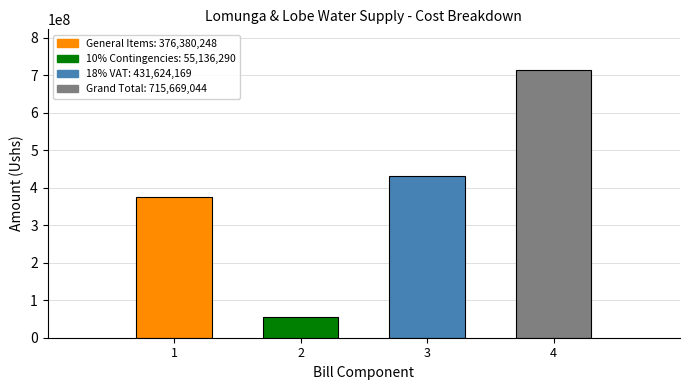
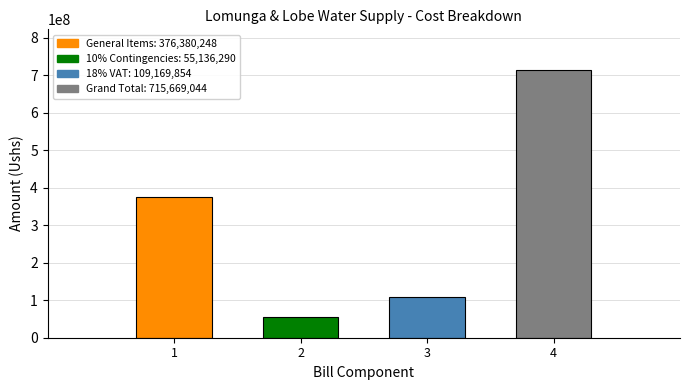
  {
    "1": 380000000,
    "2": 60000000,
-   "3": 430000000,
+   "3": 110000000,
    "4": 720000000
  }
